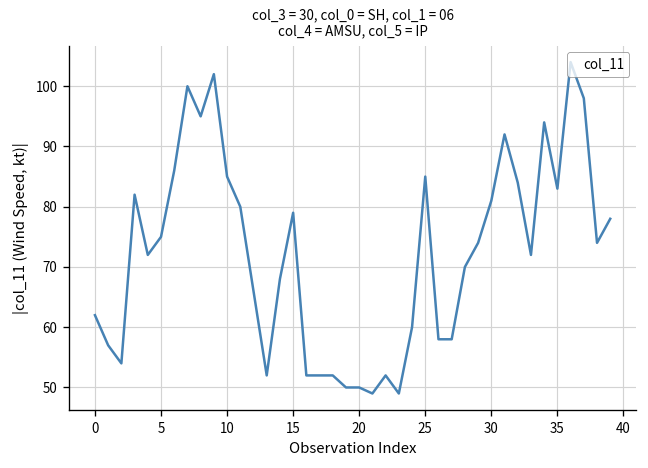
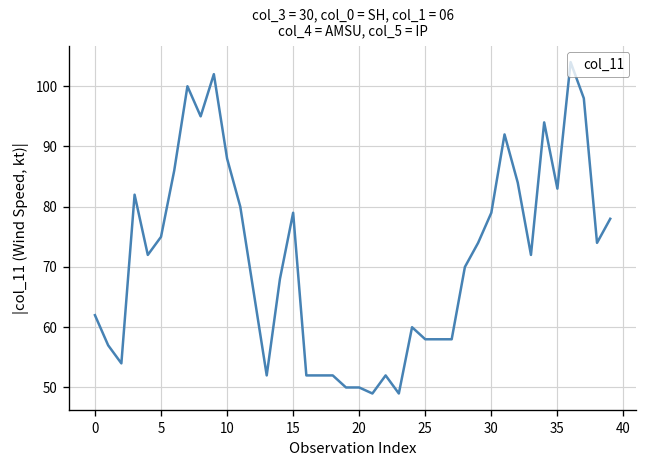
  {
    "0": 62,
    "5": 75,
-   "10": 85,
+   "10": 88,
    "15": 79,
    "20": 50,
-   "25": 85,
-   "30": 81,
+   "25": 58,
+   "30": 79,
    "35": 83
  }
